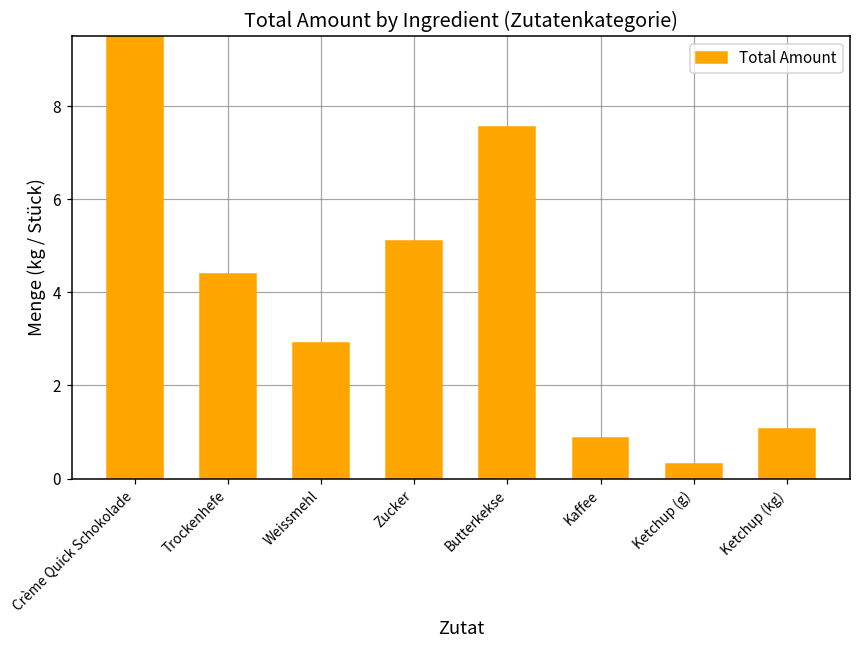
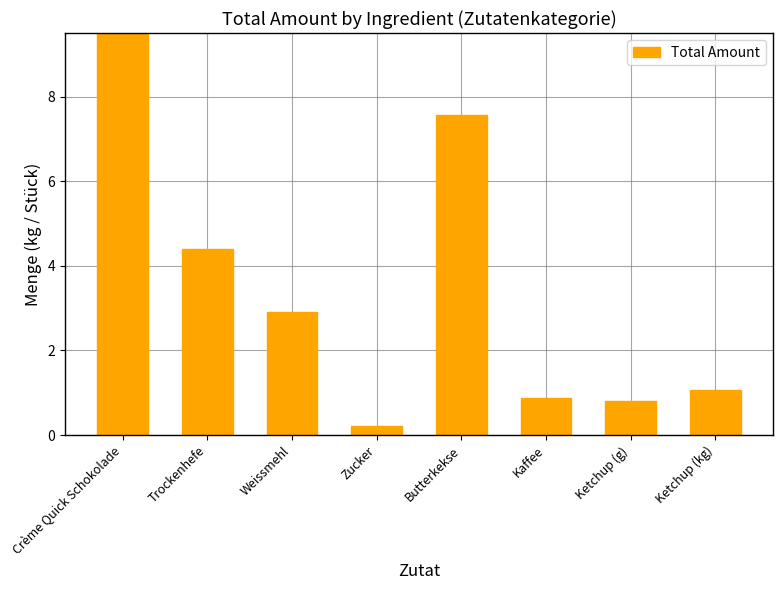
  {
    "Trockenhefe": 4.4,
    "Weissmehl": 2.9,
-   "Zucker": 5.1,
+   "Zucker": 0.2,
    "Butterkekse": 7.6,
    "Kaffee": 0.9,
-   "Ketchup (g)": 0.3,
+   "Ketchup (g)": 0.8,
    "Ketchup (kg)": 1.1
  }
